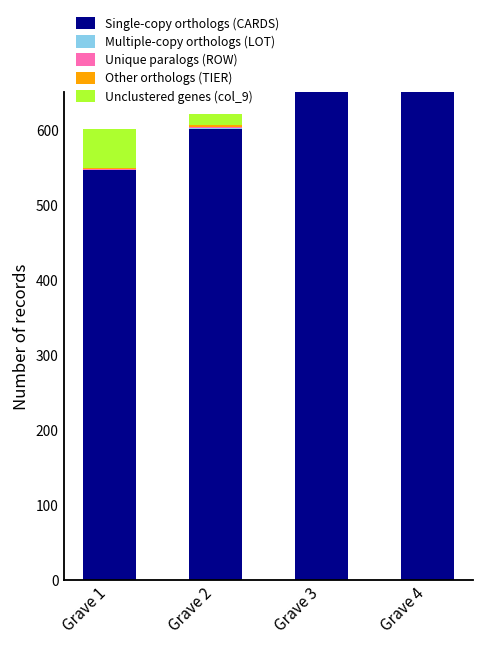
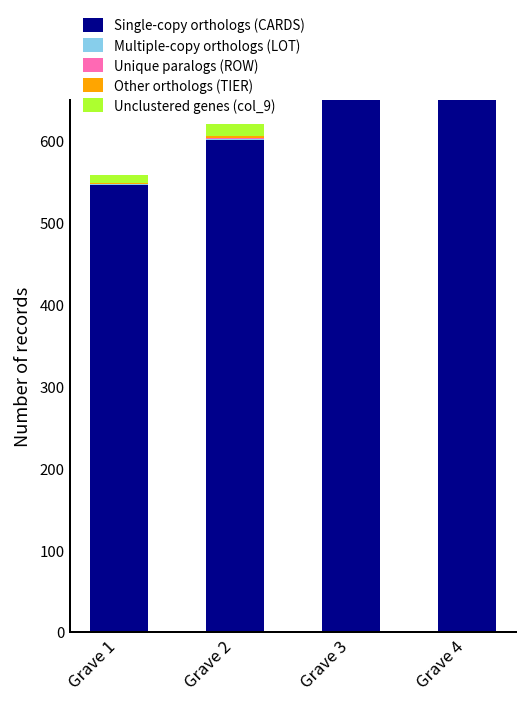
  {
    "Single-copy orthologs (CARDS)": {
      "Grave 1": 550,
      "Grave 2": 600
    },
    "Unclustered genes (col_9)": {
-     "Grave 1": 50,
+     "Grave 1": 10,
      "Grave 2": 20
    }
  }
